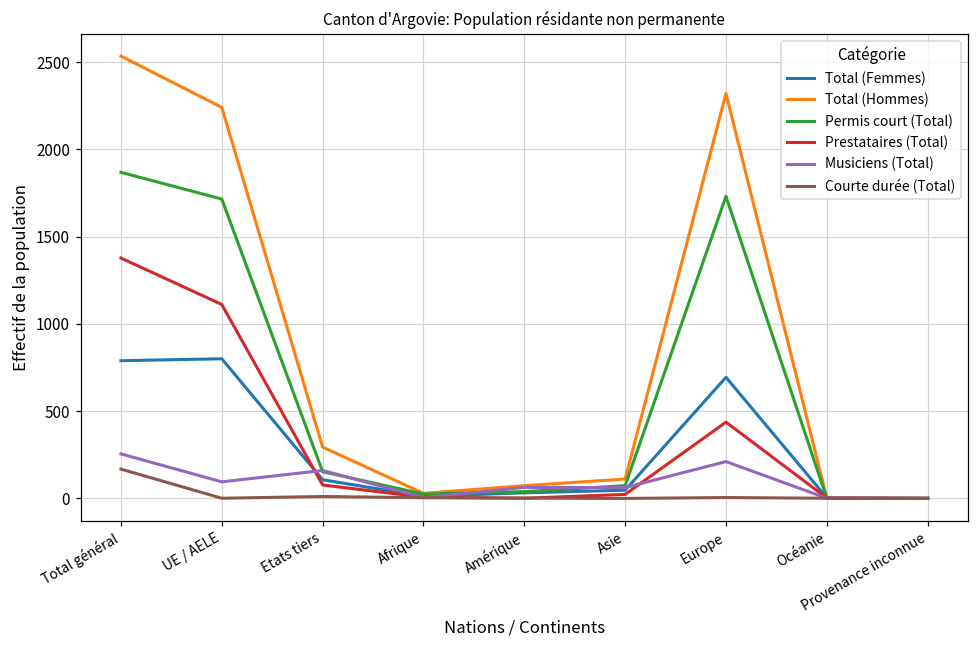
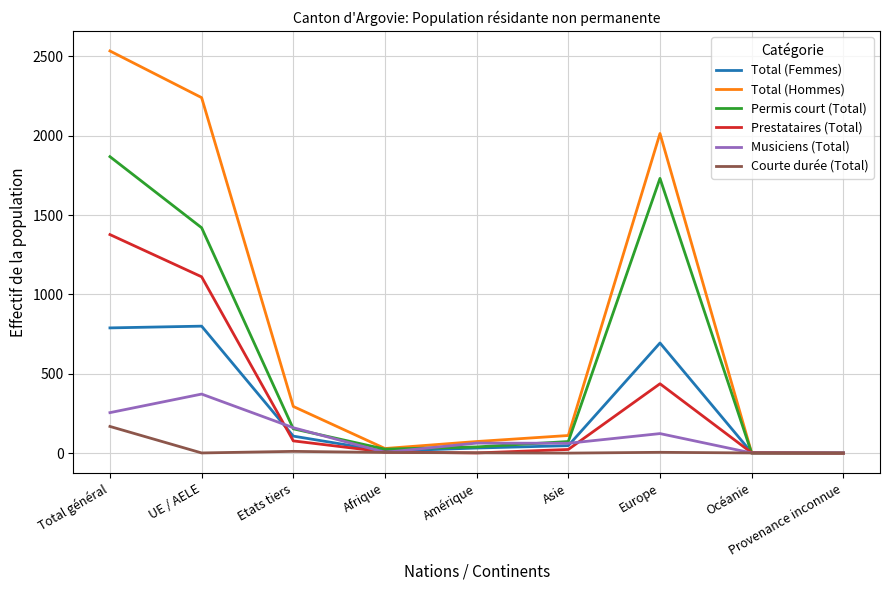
  {
    "Total (Femmes)": {
      "Total général": 790,
      "UE / AELE": 800,
      "Etats tiers": 110,
      "Europe": 690
    },
    "Total (Hommes)": {
      "Total général": 2530,
      "UE / AELE": 2240,
      "Etats tiers": 290,
      "Asie": 110,
-     "Europe": 2320
+     "Europe": 2010
    },
    "Permis court (Total)": {
      "Total général": 1870,
-     "UE / AELE": 1720,
+     "UE / AELE": 1420,
      "Europe": 1730
    },
    "Prestataires (Total)": {
      "Total général": 1380,
      "UE / AELE": 1110,
      "Etats tiers": 80,
      "Asie": 20,
      "Europe": 440
    },
    "Musiciens (Total)": {
      "Total général": 260,
-     "UE / AELE": 100,
-     "Europe": 210
+     "UE / AELE": 370,
+     "Europe": 120
    },
    "Courte durée (Total)": {
      "Total général": 170,
      "UE / AELE": 0,
      "Etats tiers": 10,
      "Asie": 0,
      "Europe": 10
    }
  }
